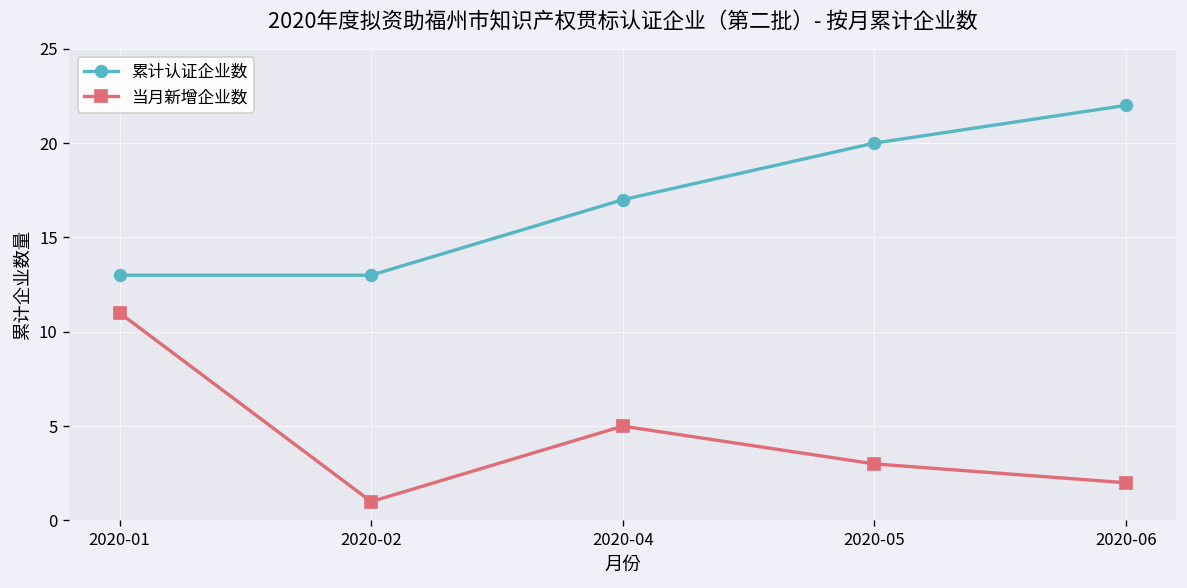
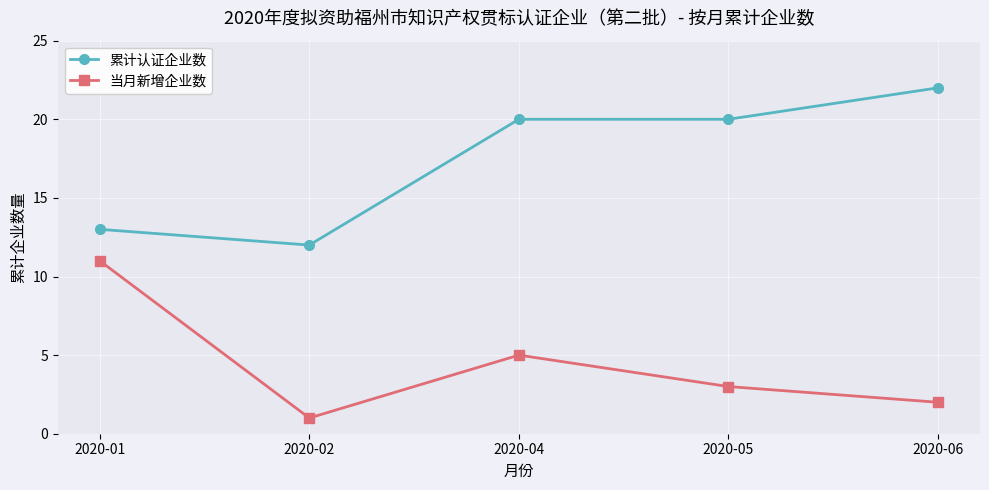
  {
    "累计认证企业数": {
      "2020-01": 13,
-     "2020-02": 13,
-     "2020-04": 17,
+     "2020-02": 12,
+     "2020-04": 20,
      "2020-05": 20,
      "2020-06": 22
    },
    "当月新增企业数": {
      "2020-01": 11,
      "2020-02": 1,
      "2020-04": 5,
      "2020-05": 3,
      "2020-06": 2
    }
  }
